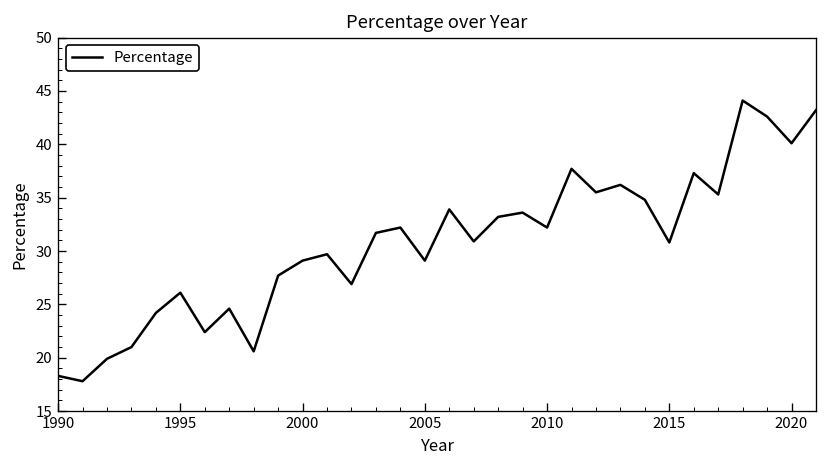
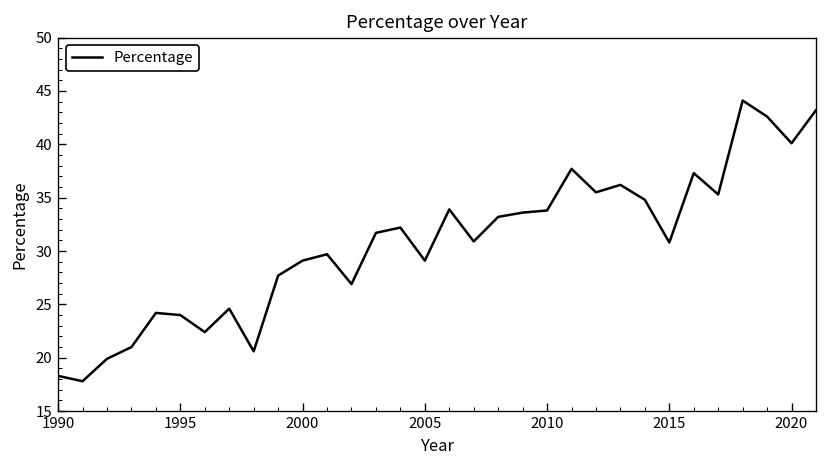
  {
    "1990": 18,
-   "1995": 26,
+   "1995": 24,
    "2000": 29,
    "2005": 29,
-   "2010": 32,
+   "2010": 34,
    "2015": 31,
    "2020": 40
  }
